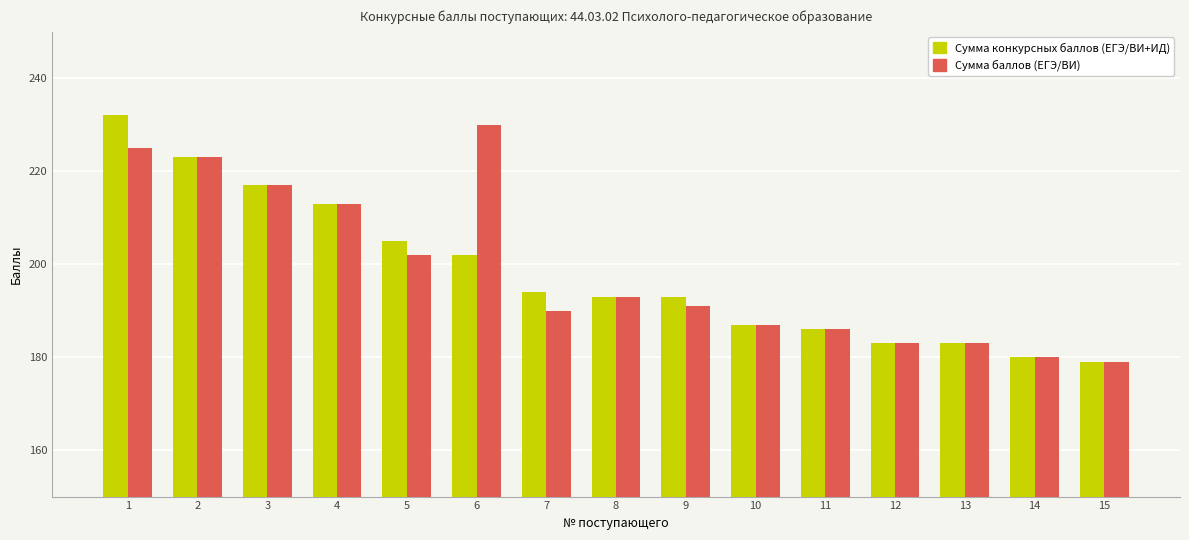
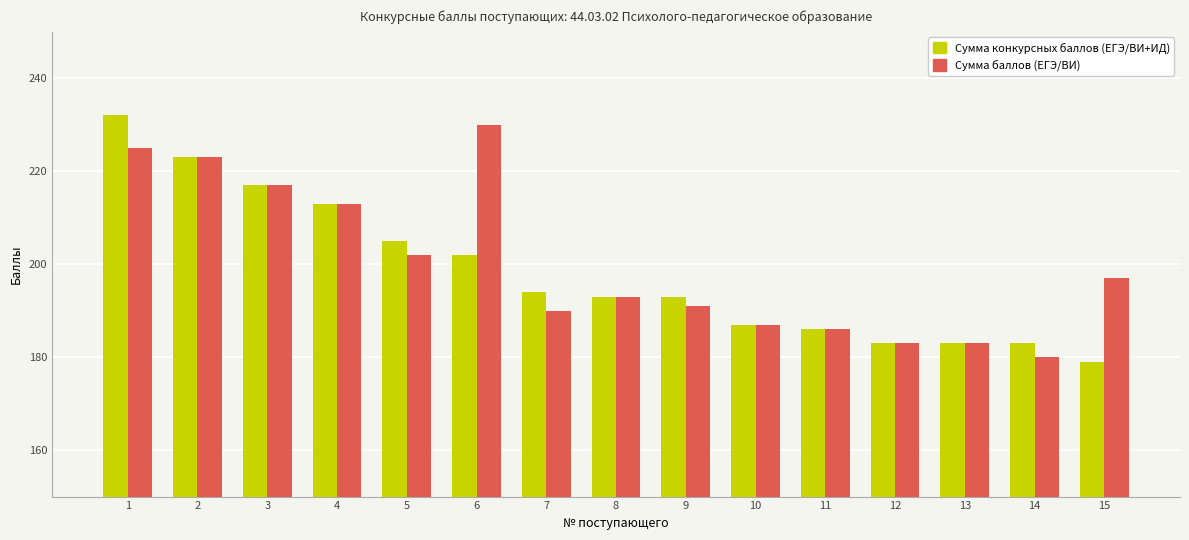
  {
    "Сумма конкурсных баллов (ЕГЭ/ВИ+ИД)": {
      "1": 232,
      "2": 223,
      "3": 217,
      "4": 213,
      "5": 205,
      "6": 202,
      "7": 194,
      "8": 193,
      "9": 193,
      "10": 187,
      "11": 186,
      "12": 183,
      "13": 183,
-     "14": 180,
+     "14": 183,
      "15": 179
    },
    "Сумма баллов (ЕГЭ/ВИ)": {
      "1": 225,
      "2": 223,
      "3": 217,
      "4": 213,
      "5": 202,
      "6": 230,
      "7": 190,
      "8": 193,
      "9": 191,
      "10": 187,
      "11": 186,
      "12": 183,
      "13": 183,
      "14": 180,
-     "15": 179
+     "15": 197
    }
  }
